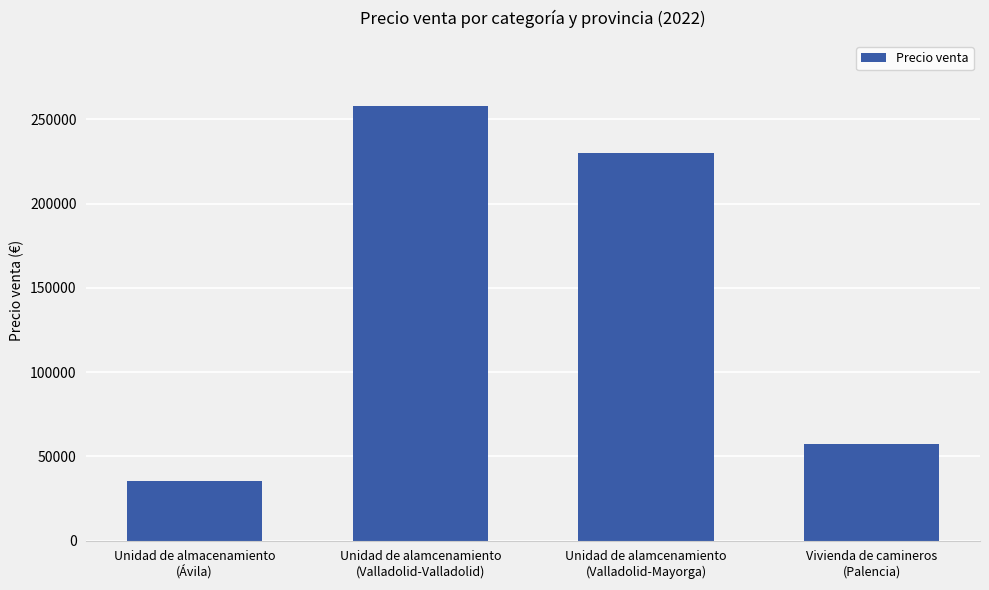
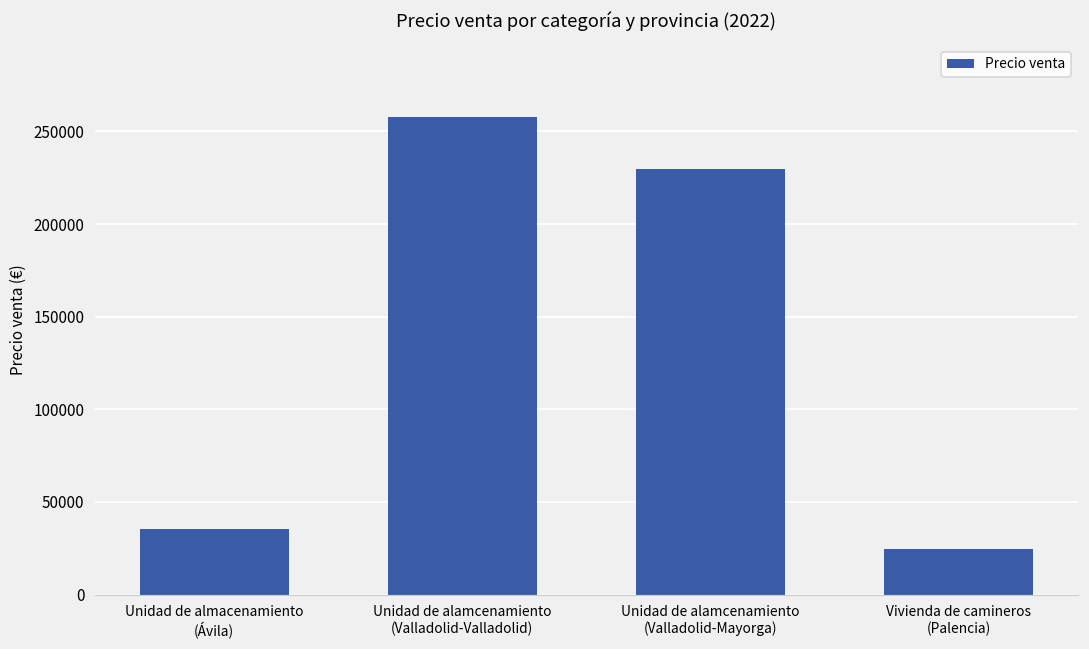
  {
    "Unidad de almacenamiento (Ávila)": 36000,
    "Unidad de alamcenamiento (Valladolid-Valladolid)": 258000,
    "Unidad de alamcenamiento (Valladolid-Mayorga)": 230000,
-   "Vivienda de camineros (Palencia)": 57000
+   "Vivienda de camineros (Palencia)": 25000
  }
